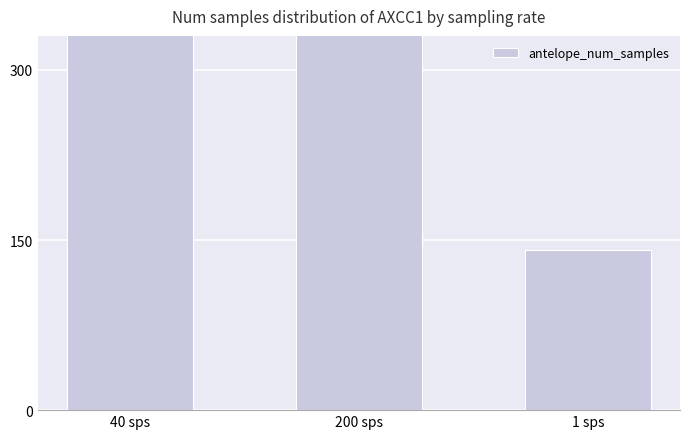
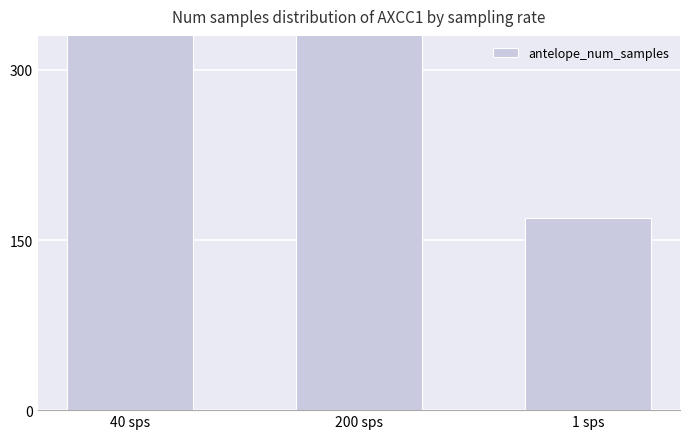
  {
-   "1 sps": 141
+   "1 sps": 169
  }
